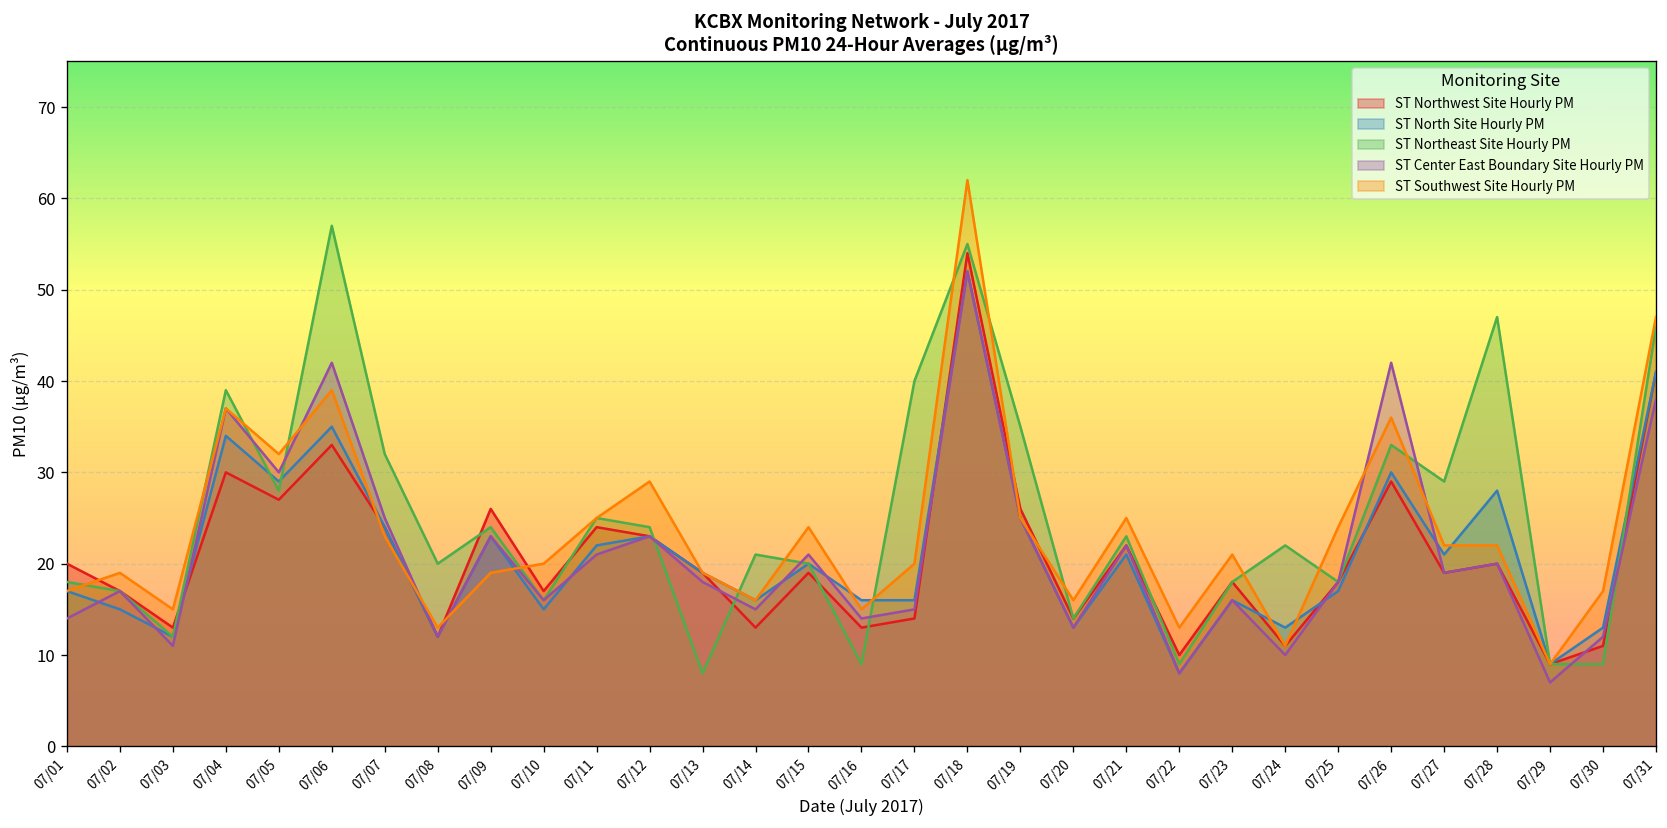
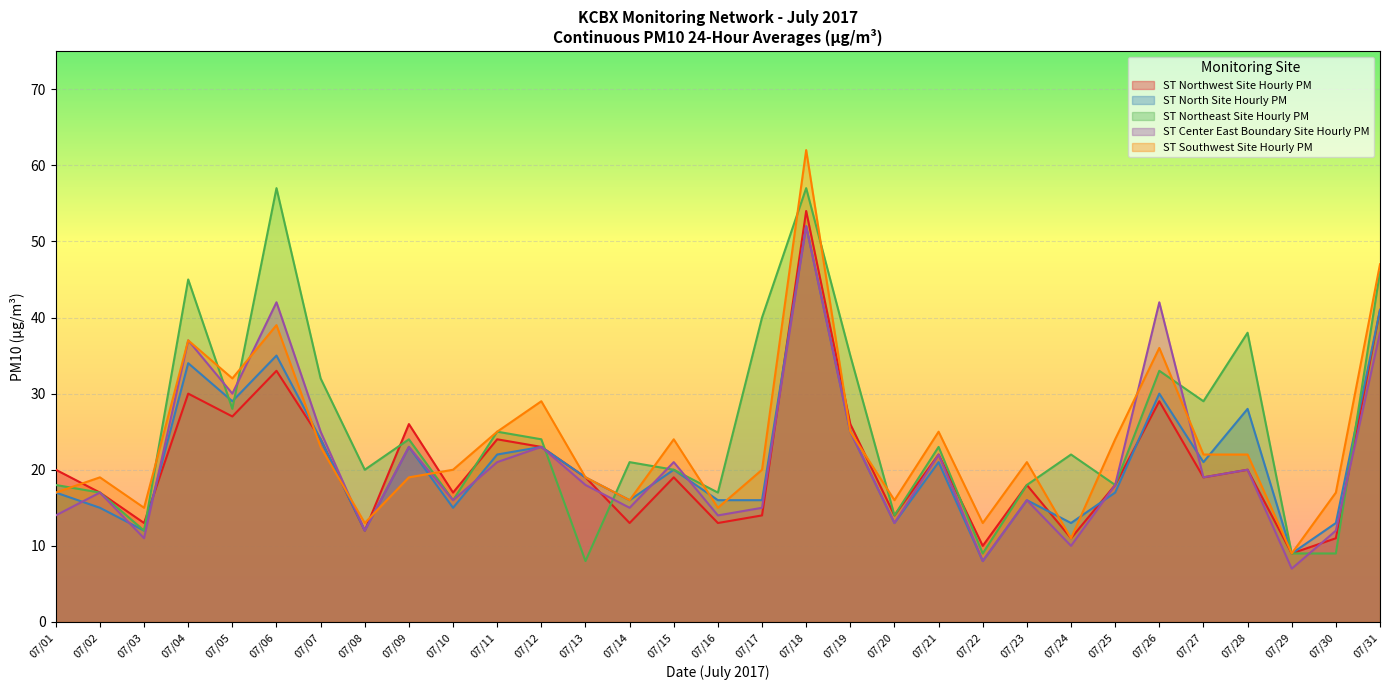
  {
    "ST Northeast Site Hourly PM": {
      "07/01": 18,
-     "07/04": 39,
+     "07/04": 45,
      "07/05": 28,
      "07/06": 57,
      "07/07": 32,
      "07/08": 20,
      "07/09": 24,
      "07/12": 24,
      "07/13": 8,
      "07/14": 21,
-     "07/16": 9,
+     "07/16": 17,
      "07/17": 40,
-     "07/18": 55,
+     "07/18": 57,
      "07/19": 35,
      "07/21": 23,
      "07/22": 9,
      "07/24": 22,
      "07/26": 33,
      "07/27": 29,
-     "07/28": 47,
+     "07/28": 38,
      "07/30": 9,
      "07/31": 46
    }
  }
